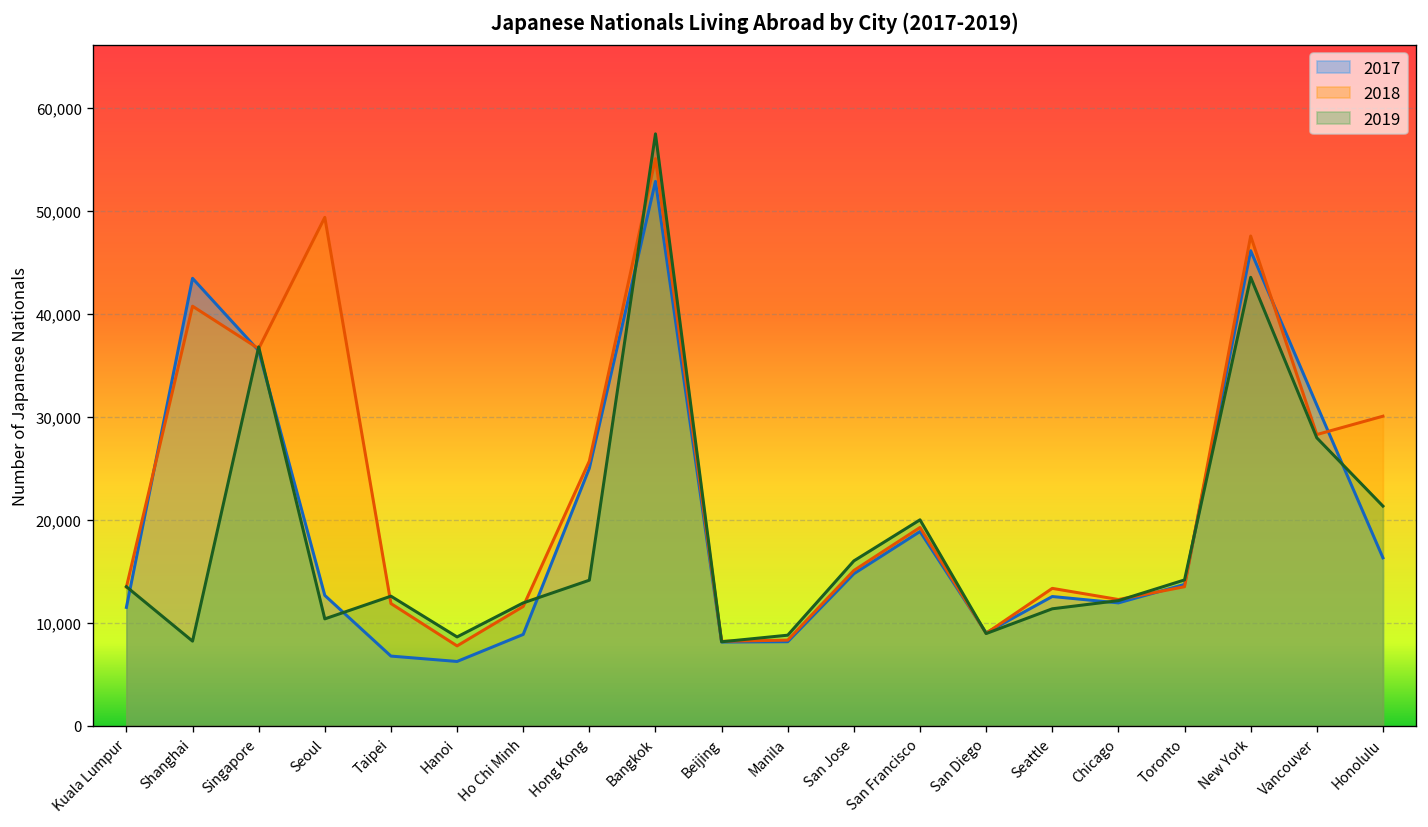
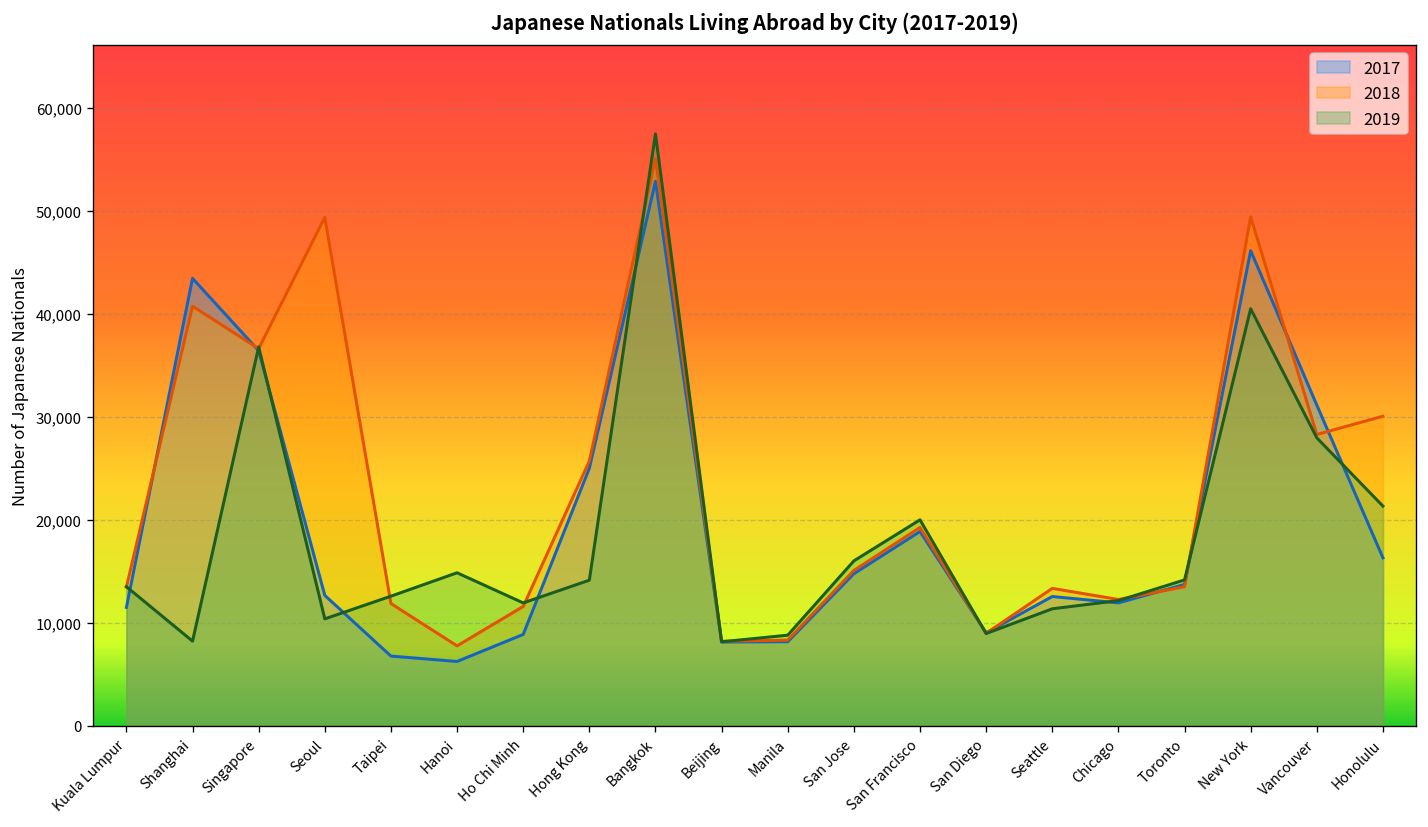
  {
    "2017": {
      "Kuala Lumpur": "11,000",
      "Shanghai": "43,000",
      "Seoul": "13,000",
      "Taipei": "7,000",
      "Hanoi": "6,000",
      "Ho Chi Minh": "9,000",
      "Hong Kong": "25,000",
      "Bangkok": "53,000",
      "San Jose": "15,000",
      "San Francisco": "19,000",
      "Seattle": "13,000",
      "New York": "46,000",
      "Vancouver": "31,000",
      "Honolulu": "16,000"
    },
    "2018": {
      "Shanghai": "41,000",
      "Seoul": "49,000",
      "Taipei": "12,000",
      "Hanoi": "8,000",
      "Ho Chi Minh": "12,000",
      "Hong Kong": "26,000",
      "Bangkok": "55,000",
      "San Jose": "15,000",
      "San Francisco": "19,000",
      "Seattle": "13,000",
-     "New York": "48,000",
+     "New York": "49,000",
      "Vancouver": "28,000",
      "Honolulu": "30,000"
    },
    "2019": {
      "Shanghai": "8,000",
      "Seoul": "10,000",
      "Taipei": "13,000",
-     "Hanoi": "9,000",
+     "Hanoi": "15,000",
      "Ho Chi Minh": "12,000",
      "Hong Kong": "14,000",
      "Bangkok": "57,000",
      "Manila": "9,000",
      "San Jose": "16,000",
      "San Francisco": "20,000",
      "Seattle": "11,000",
      "Toronto": "14,000",
-     "New York": "44,000",
+     "New York": "40,000",
      "Vancouver": "28,000",
      "Honolulu": "21,000"
    }
  }
